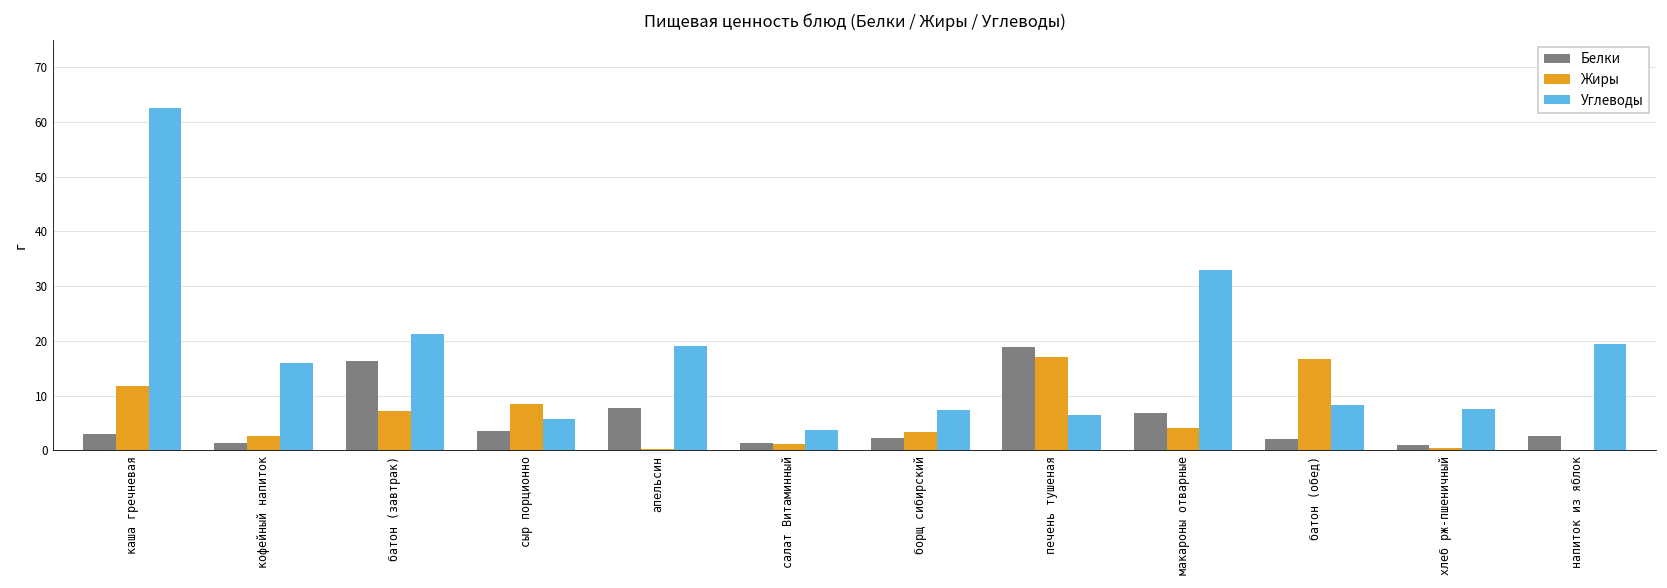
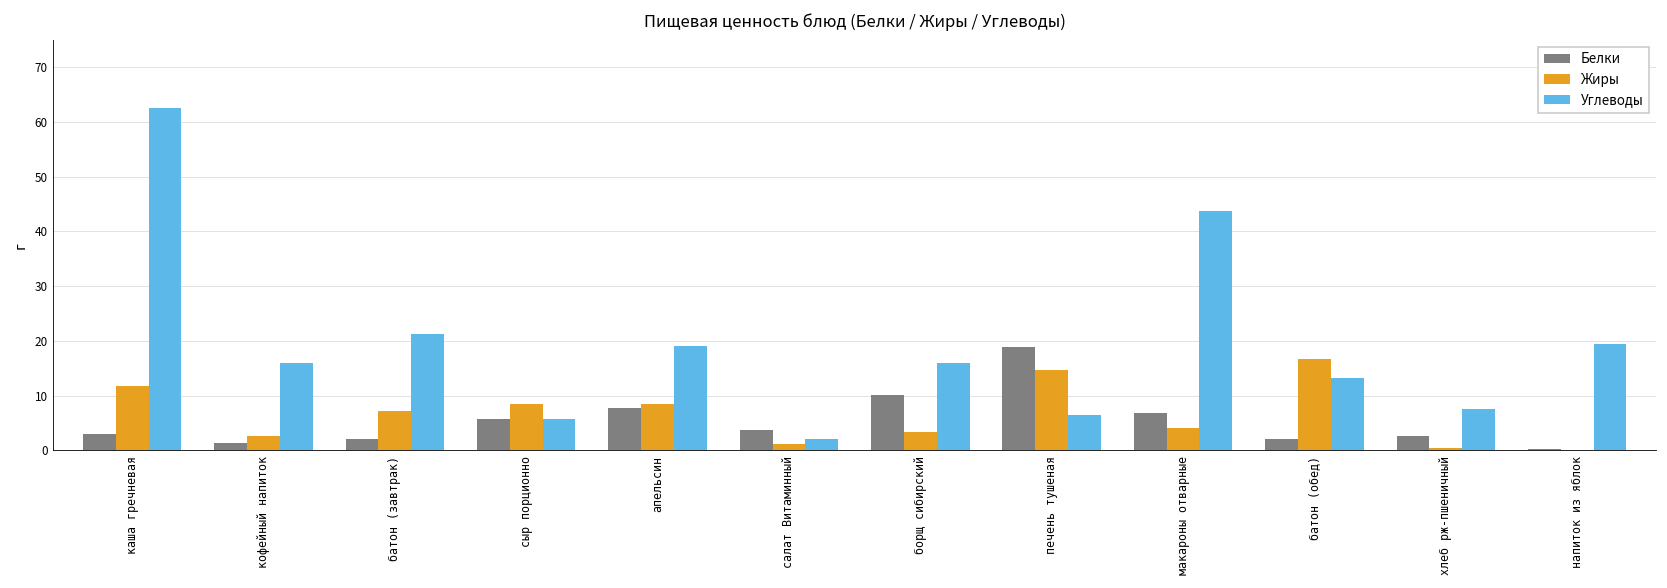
  {
    "Белки": {
      "каша гречневая": 3,
      "кофейный напиток": 1,
-     "батон (завтрак)": 16,
-     "сыр порционно": 4,
+     "батон (завтрак)": 2,
+     "сыр порционно": 6,
      "апельсин": 8,
-     "салат Витаминный": 1,
-     "борщ сибирский": 2,
+     "салат Витаминный": 4,
+     "борщ сибирский": 10,
      "печень тушеная": 19,
      "макароны отварные": 7,
      "батон (обед)": 2,
-     "хлеб рж-пшеничный": 1,
-     "напиток из яблок": 3
+     "хлеб рж-пшеничный": 3,
+     "напиток из яблок": 0
    },
    "Жиры": {
      "каша гречневая": 12,
      "кофейный напиток": 3,
      "батон (завтрак)": 7,
      "сыр порционно": 9,
-     "апельсин": 0,
+     "апельсин": 8,
      "салат Витаминный": 1,
      "борщ сибирский": 3,
-     "печень тушеная": 17,
+     "печень тушеная": 15,
      "макароны отварные": 4,
      "батон (обед)": 17,
      "напиток из яблок": 0
    },
    "Углеводы": {
      "каша гречневая": 62,
      "кофейный напиток": 16,
      "батон (завтрак)": 21,
      "сыр порционно": 6,
      "апельсин": 19,
-     "салат Витаминный": 4,
-     "борщ сибирский": 7,
+     "салат Витаминный": 2,
+     "борщ сибирский": 16,
      "печень тушеная": 6,
-     "макароны отварные": 33,
-     "батон (обед)": 8,
+     "макароны отварные": 44,
+     "батон (обед)": 13,
      "хлеб рж-пшеничный": 7,
      "напиток из яблок": 19
    }
  }
